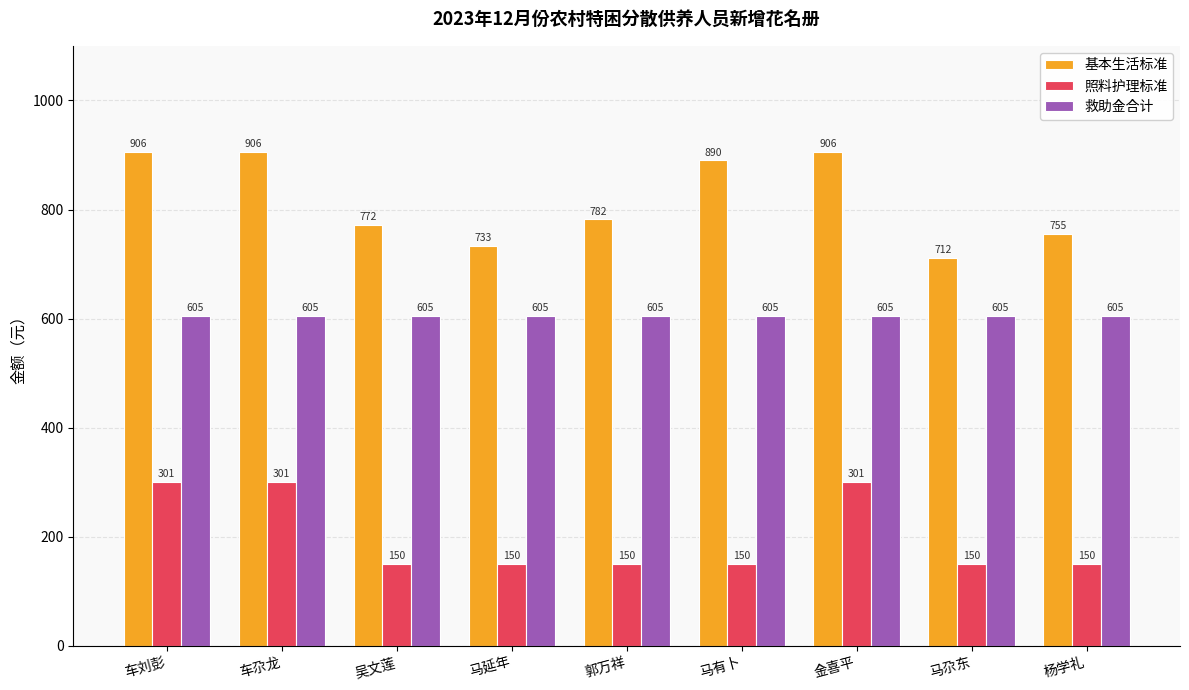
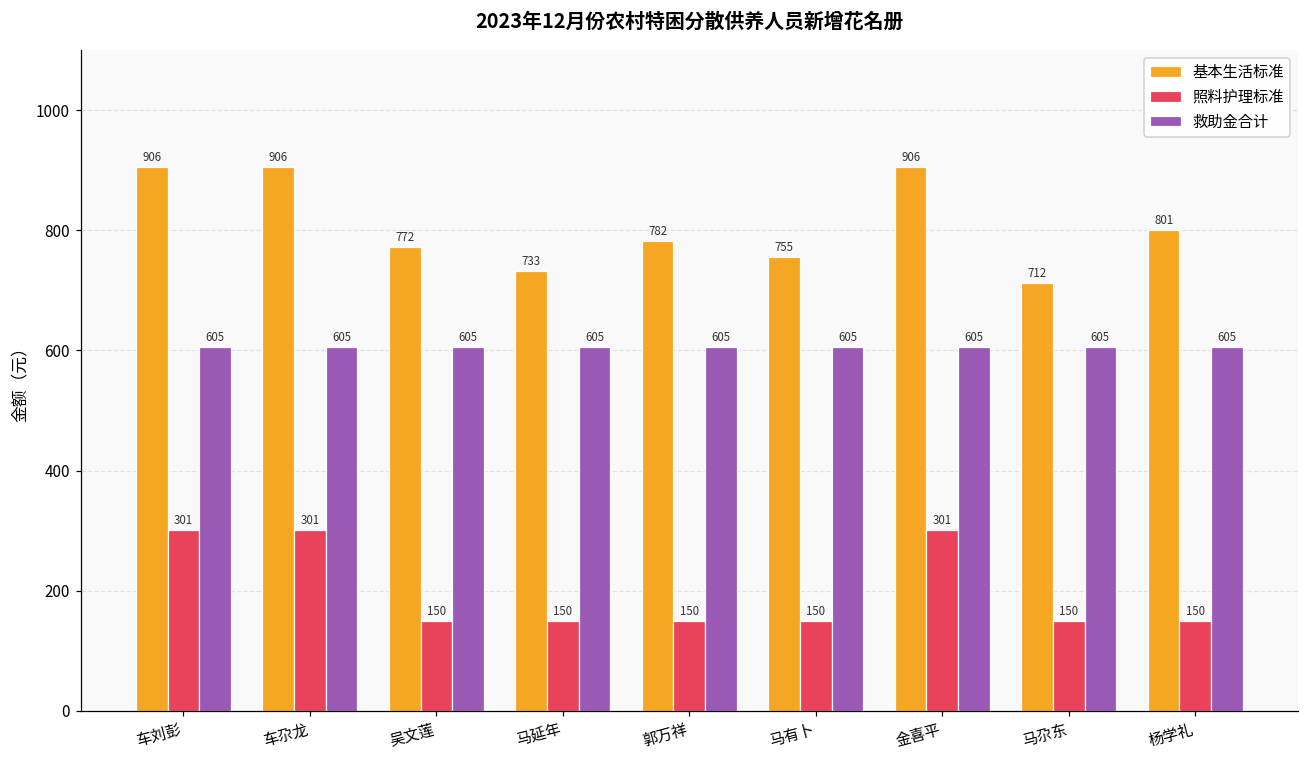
  {
    "基本生活标准": {
      "车刘彭": 906,
      "车尕龙": 906,
      "吴文莲": 772,
      "马延年": 733,
      "郭万祥": 782,
-     "马有卜": 890,
+     "马有卜": 755,
      "金喜平": 906,
      "马尕东": 712,
-     "杨学礼": 755
+     "杨学礼": 801
    },
    "照料护理标准": {
      "车刘彭": 301,
      "车尕龙": 301,
      "吴文莲": 150,
      "马延年": 150,
      "郭万祥": 150,
      "马有卜": 150,
      "金喜平": 301,
      "马尕东": 150,
      "杨学礼": 150
    },
    "救助金合计": {
      "车刘彭": 605,
      "车尕龙": 605,
      "吴文莲": 605,
      "马延年": 605,
      "郭万祥": 605,
      "马有卜": 605,
      "金喜平": 605,
      "马尕东": 605,
      "杨学礼": 605
    }
  }
